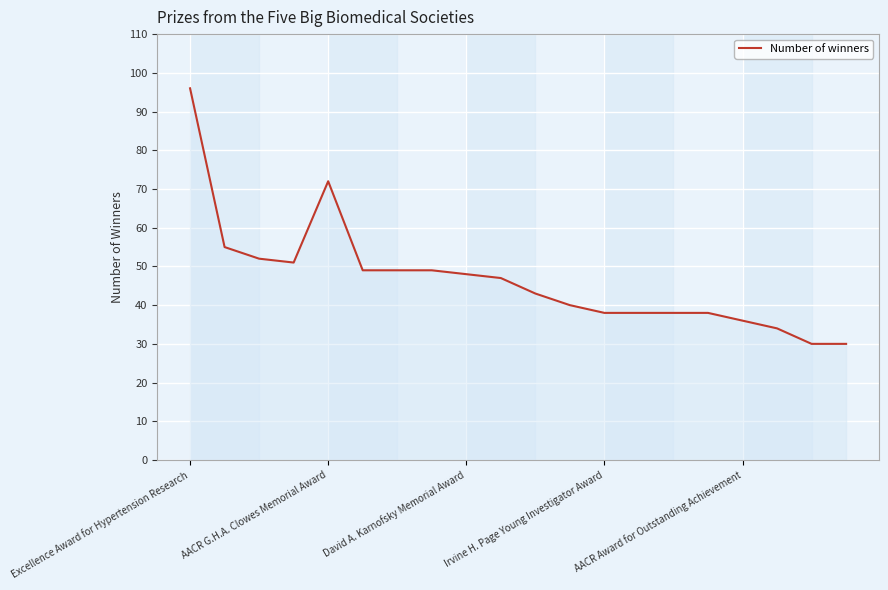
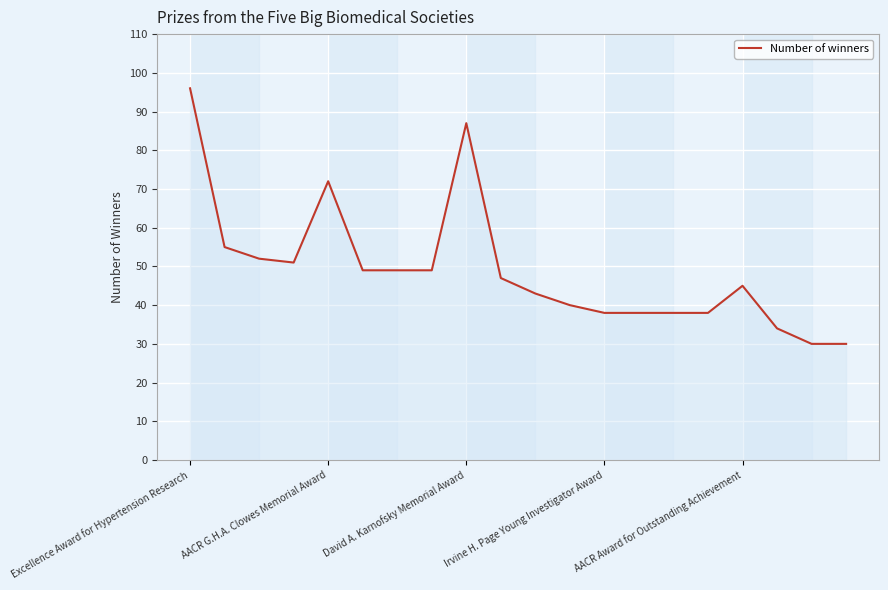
  {
    "Excellence Award for Hypertension Research": 96,
    "AACR G.H.A. Clowes Memorial Award": 72,
-   "David A. Karnofsky Memorial Award": 48,
+   "David A. Karnofsky Memorial Award": 87,
    "Irvine H. Page Young Investigator Award": 38,
-   "AACR Award for Outstanding Achievement": 36
+   "AACR Award for Outstanding Achievement": 45
  }
